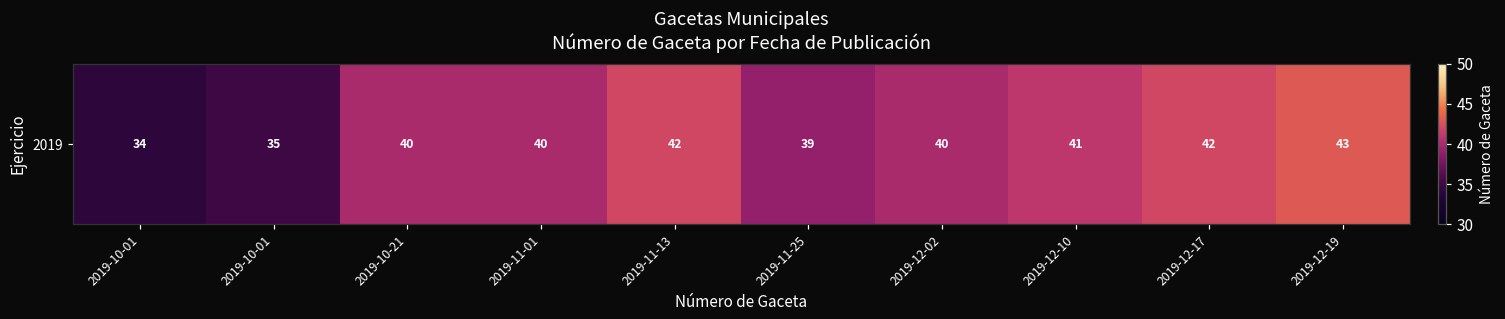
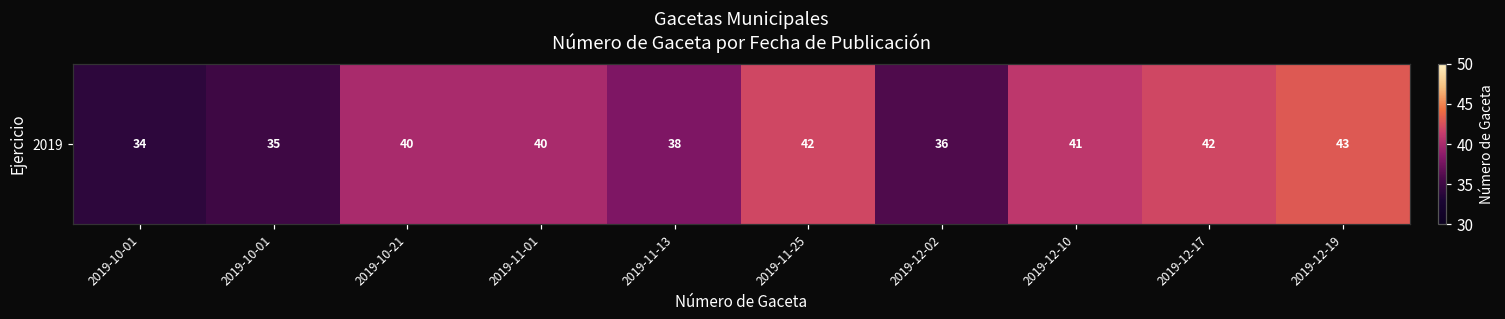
  {
    "2019": {
      "2019-10-21": 40,
      "2019-11-01": 40,
-     "2019-11-13": 42,
-     "2019-11-25": 39,
-     "2019-12-02": 40,
+     "2019-11-13": 38,
+     "2019-11-25": 42,
+     "2019-12-02": 36,
      "2019-12-10": 41,
      "2019-12-17": 42,
      "2019-12-19": 43
    }
  }
